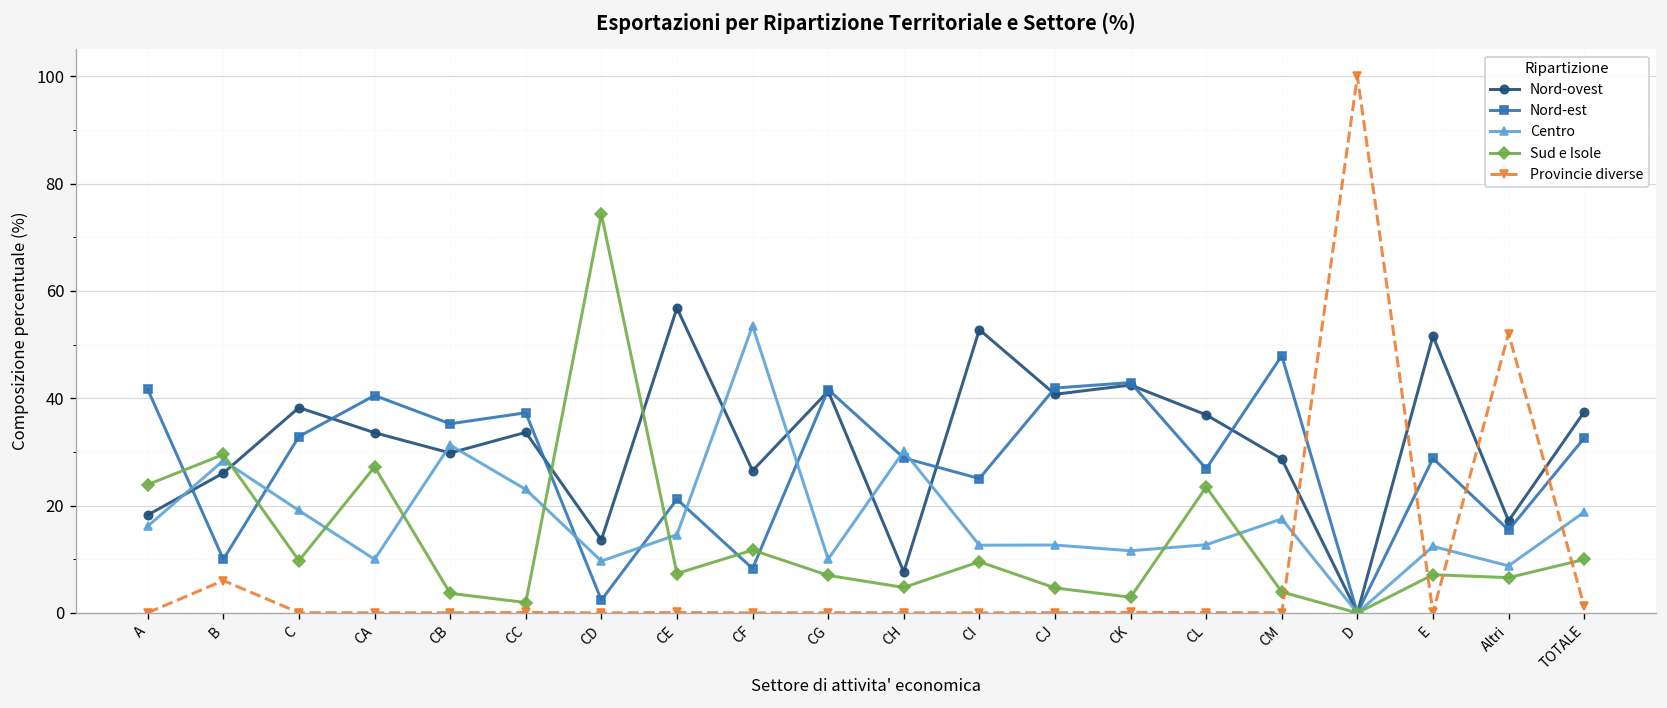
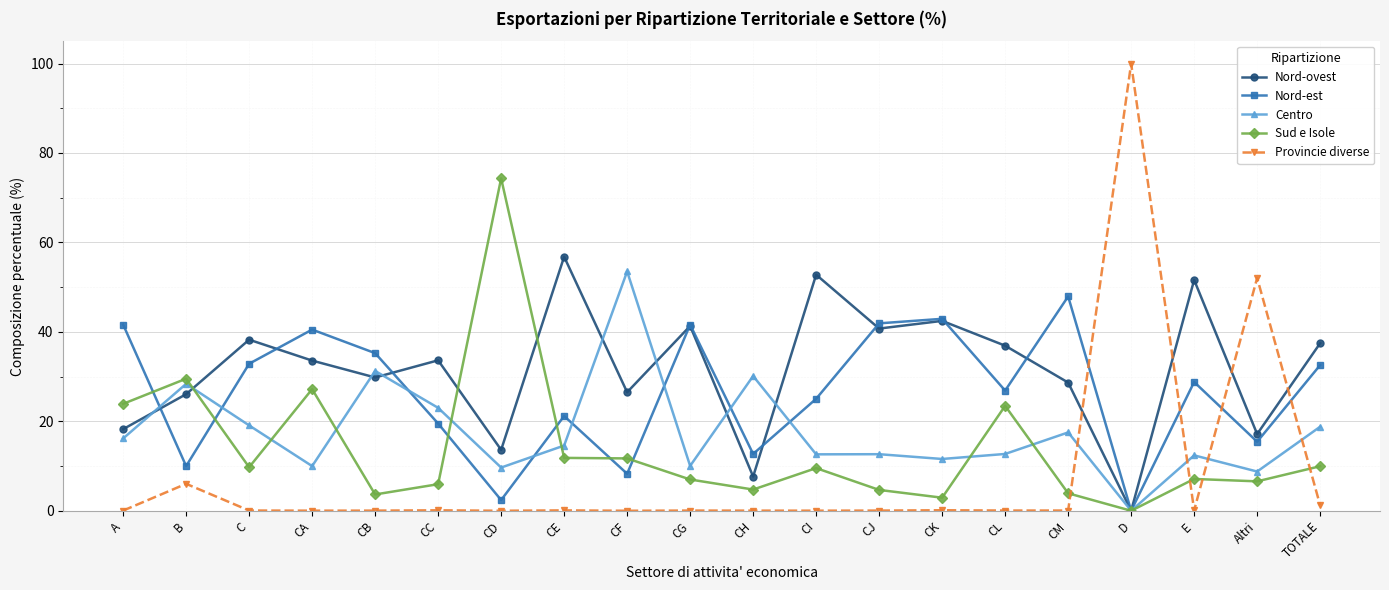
  {
    "Nord-ovest": {
      "A": 18,
      "B": 26,
      "C": 38,
      "CA": 34,
      "CB": 30,
      "CC": 34,
      "CD": 14,
      "CE": 57,
      "CF": 27,
      "CH": 8,
      "CI": 53,
      "CJ": 41,
      "CL": 37,
      "CM": 29,
      "E": 52,
      "Altri": 17,
      "TOTALE": 37
    },
    "Nord-est": {
      "A": 42,
      "B": 10,
      "C": 33,
      "CA": 41,
      "CB": 35,
-     "CC": 37,
+     "CC": 20,
      "CD": 2,
      "CE": 21,
      "CF": 8,
-     "CH": 29,
+     "CH": 13,
      "CI": 25,
      "CJ": 42,
      "CL": 27,
      "CM": 48,
      "E": 29,
      "Altri": 15,
      "TOTALE": 33
    },
    "Centro": {
      "A": 16,
      "B": 28,
      "C": 19,
      "CA": 10,
      "CB": 31,
      "CC": 23,
      "CD": 10,
      "CE": 15,
      "CF": 54,
      "CG": 10,
      "CH": 30,
      "CI": 13,
      "CJ": 13,
      "CK": 12,
      "CL": 13,
      "CM": 18,
      "E": 12,
      "Altri": 9,
      "TOTALE": 19
    },
    "Sud e Isole": {
      "A": 24,
      "B": 30,
      "C": 10,
      "CA": 27,
      "CB": 4,
-     "CC": 2,
+     "CC": 6,
      "CD": 74,
-     "CE": 7,
+     "CE": 12,
      "CF": 12,
      "CG": 7,
      "CH": 5,
      "CI": 10,
      "CJ": 5,
      "CK": 3,
      "CL": 23,
      "CM": 4,
      "E": 7,
      "Altri": 7,
      "TOTALE": 10
    },
    "Provincie diverse": {
      "A": 0,
      "B": 6,
      "C": 0,
      "CA": 0,
      "CB": 0,
      "CC": 0,
      "CD": 0,
      "CE": 0,
      "CF": 0,
      "CG": 0,
      "CH": 0,
      "CI": 0,
      "CJ": 0,
      "CK": 0,
      "CL": 0,
      "CM": 0,
      "D": 100,
      "E": 0,
      "Altri": 52,
      "TOTALE": 1
    }
  }
